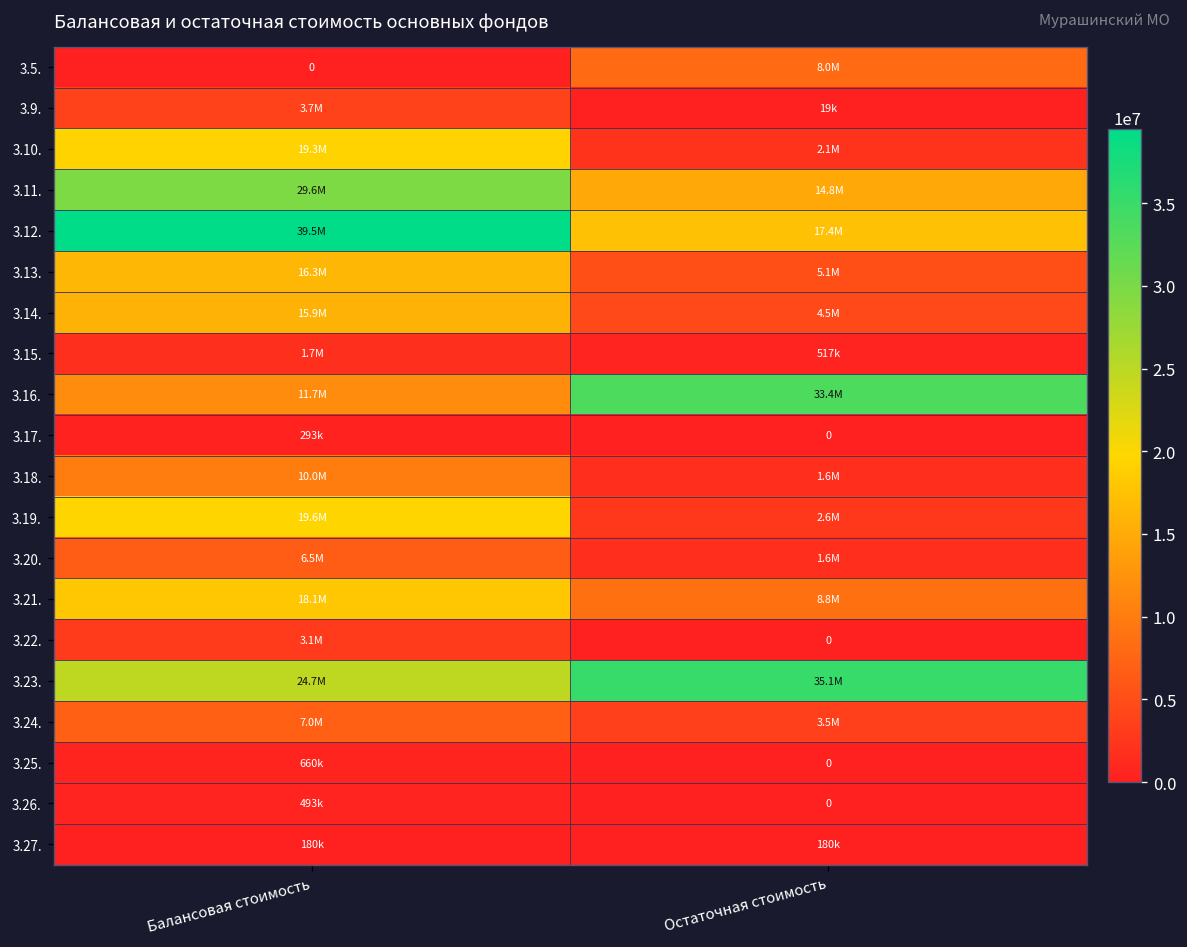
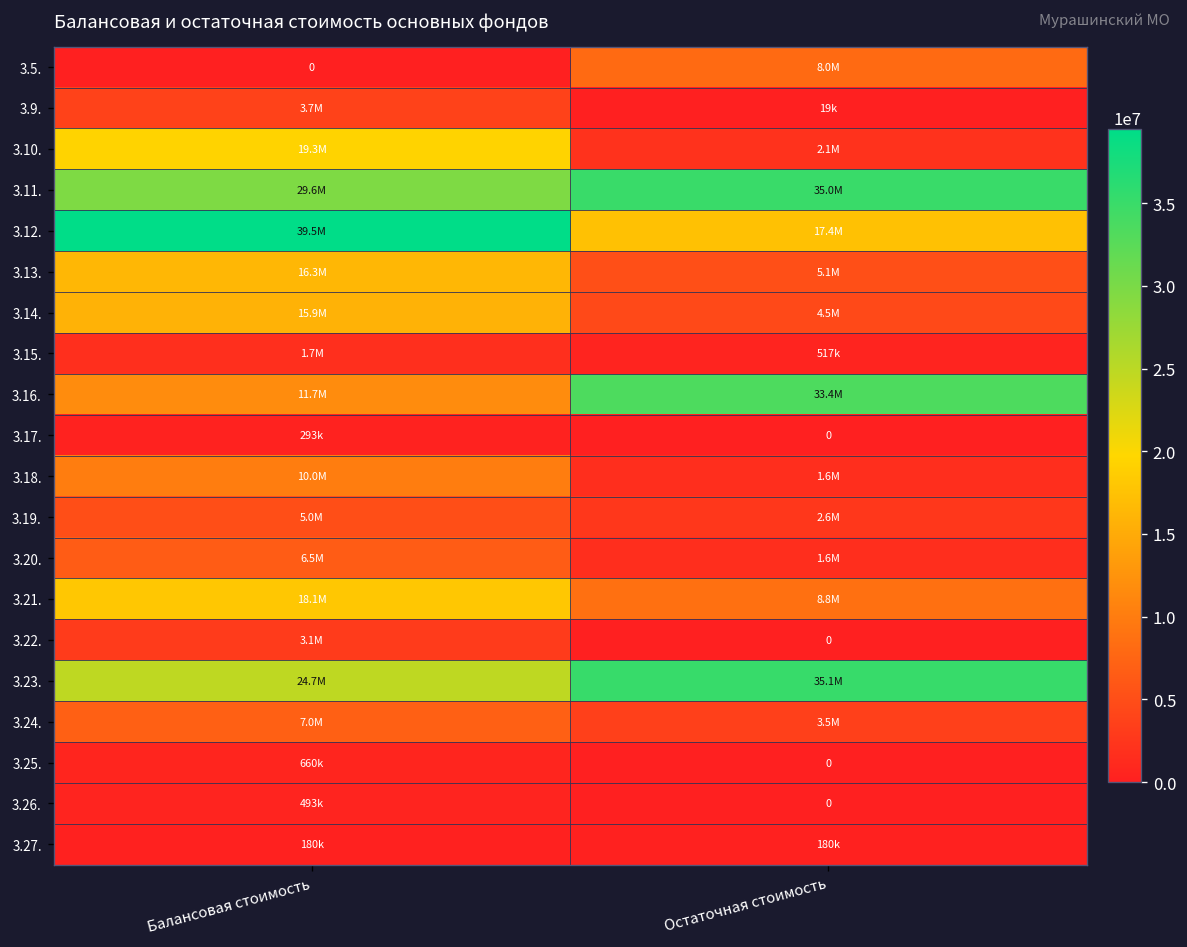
  {
    "3.5.": {
      "Балансовая стоимость": "0",
      "Остаточная стоимость": "8.0M"
    },
    "3.9.": {
      "Балансовая стоимость": "3.7M",
      "Остаточная стоимость": "19k"
    },
    "3.10.": {
      "Балансовая стоимость": "19.3M",
      "Остаточная стоимость": "2.1M"
    },
    "3.11.": {
      "Балансовая стоимость": "29.6M",
-     "Остаточная стоимость": "14.8M"
+     "Остаточная стоимость": "35.0M"
    },
    "3.12.": {
      "Балансовая стоимость": "39.5M",
      "Остаточная стоимость": "17.4M"
    },
    "3.13.": {
      "Балансовая стоимость": "16.3M",
      "Остаточная стоимость": "5.1M"
    },
    "3.14.": {
      "Балансовая стоимость": "15.9M",
      "Остаточная стоимость": "4.5M"
    },
    "3.15.": {
      "Балансовая стоимость": "1.7M",
      "Остаточная стоимость": "517k"
    },
    "3.16.": {
      "Балансовая стоимость": "11.7M",
      "Остаточная стоимость": "33.4M"
    },
    "3.17.": {
      "Балансовая стоимость": "293k",
      "Остаточная стоимость": "0"
    },
    "3.18.": {
      "Балансовая стоимость": "10.0M",
      "Остаточная стоимость": "1.6M"
    },
    "3.19.": {
-     "Балансовая стоимость": "19.6M",
+     "Балансовая стоимость": "5.0M",
      "Остаточная стоимость": "2.6M"
    },
    "3.20.": {
      "Балансовая стоимость": "6.5M",
      "Остаточная стоимость": "1.6M"
    },
    "3.21.": {
      "Балансовая стоимость": "18.1M",
      "Остаточная стоимость": "8.8M"
    },
    "3.22.": {
      "Балансовая стоимость": "3.1M",
      "Остаточная стоимость": "0"
    },
    "3.23.": {
      "Балансовая стоимость": "24.7M",
      "Остаточная стоимость": "35.1M"
    },
    "3.24.": {
      "Балансовая стоимость": "7.0M",
      "Остаточная стоимость": "3.5M"
    },
    "3.25.": {
      "Балансовая стоимость": "660k",
      "Остаточная стоимость": "0"
    },
    "3.26.": {
      "Балансовая стоимость": "493k",
      "Остаточная стоимость": "0"
    },
    "3.27.": {
      "Балансовая стоимость": "180k",
      "Остаточная стоимость": "180k"
    }
  }
